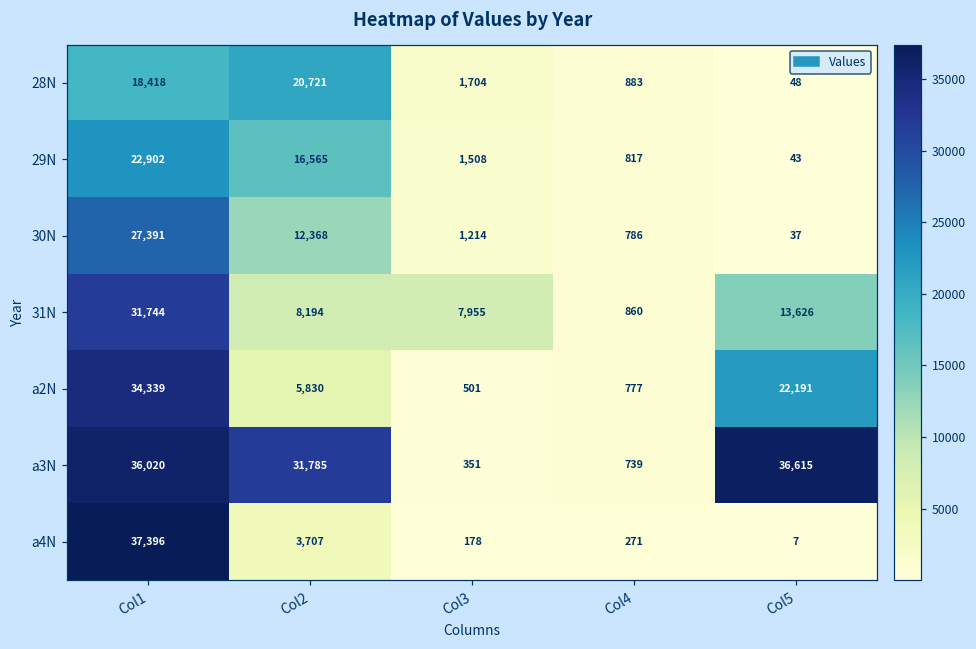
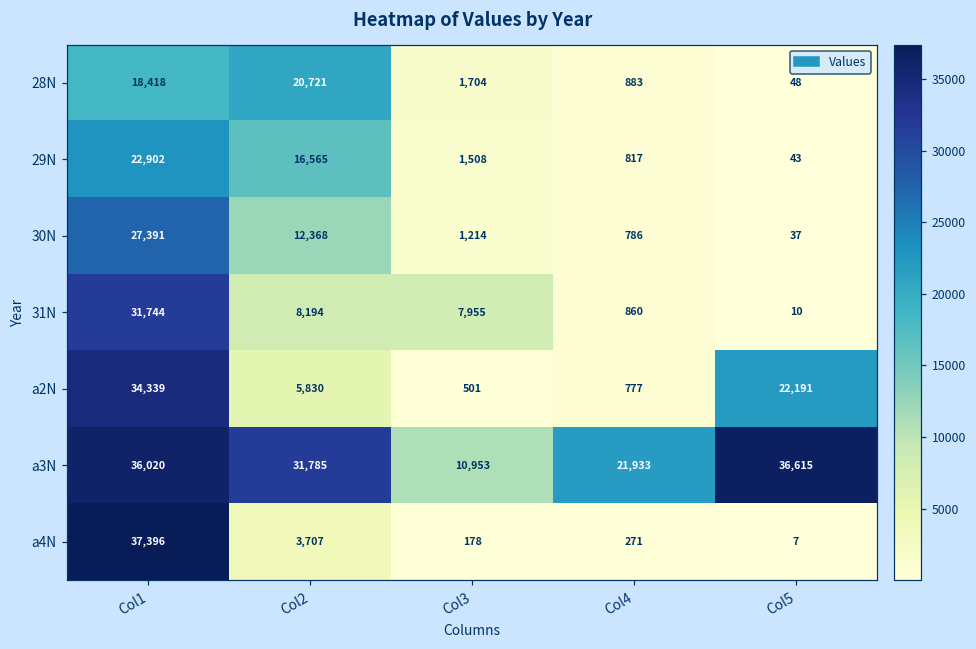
  {
    "28N": {
      "Col1": "18,418",
      "Col2": "20,721",
      "Col3": "1,704",
      "Col4": "883",
      "Col5": "48"
    },
    "29N": {
      "Col1": "22,902",
      "Col2": "16,565",
      "Col3": "1,508",
      "Col4": "817",
      "Col5": "43"
    },
    "30N": {
      "Col1": "27,391",
      "Col2": "12,368",
      "Col3": "1,214",
      "Col4": "786",
      "Col5": "37"
    },
    "31N": {
      "Col1": "31,744",
      "Col2": "8,194",
      "Col3": "7,955",
      "Col4": "860",
-     "Col5": "13,626"
+     "Col5": "10"
    },
    "a2N": {
      "Col1": "34,339",
      "Col2": "5,830",
      "Col3": "501",
      "Col4": "777",
      "Col5": "22,191"
    },
    "a3N": {
      "Col1": "36,020",
      "Col2": "31,785",
-     "Col3": "351",
-     "Col4": "739",
+     "Col3": "10,953",
+     "Col4": "21,933",
      "Col5": "36,615"
    },
    "a4N": {
      "Col1": "37,396",
      "Col2": "3,707",
      "Col3": "178",
      "Col4": "271",
      "Col5": "7"
    }
  }
